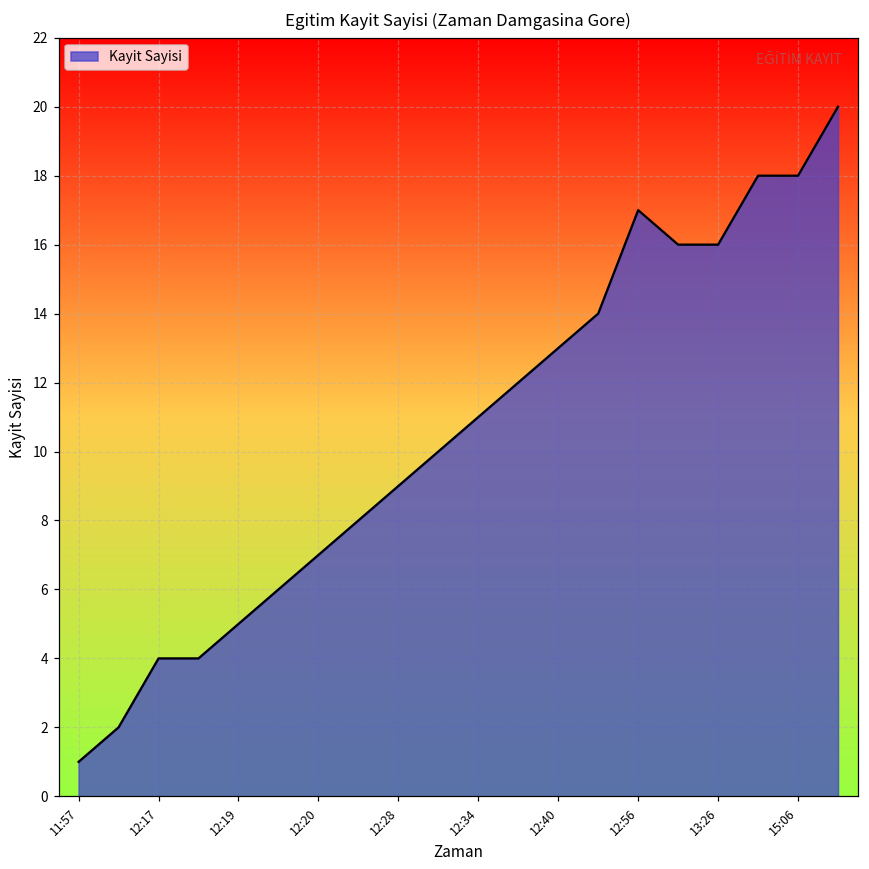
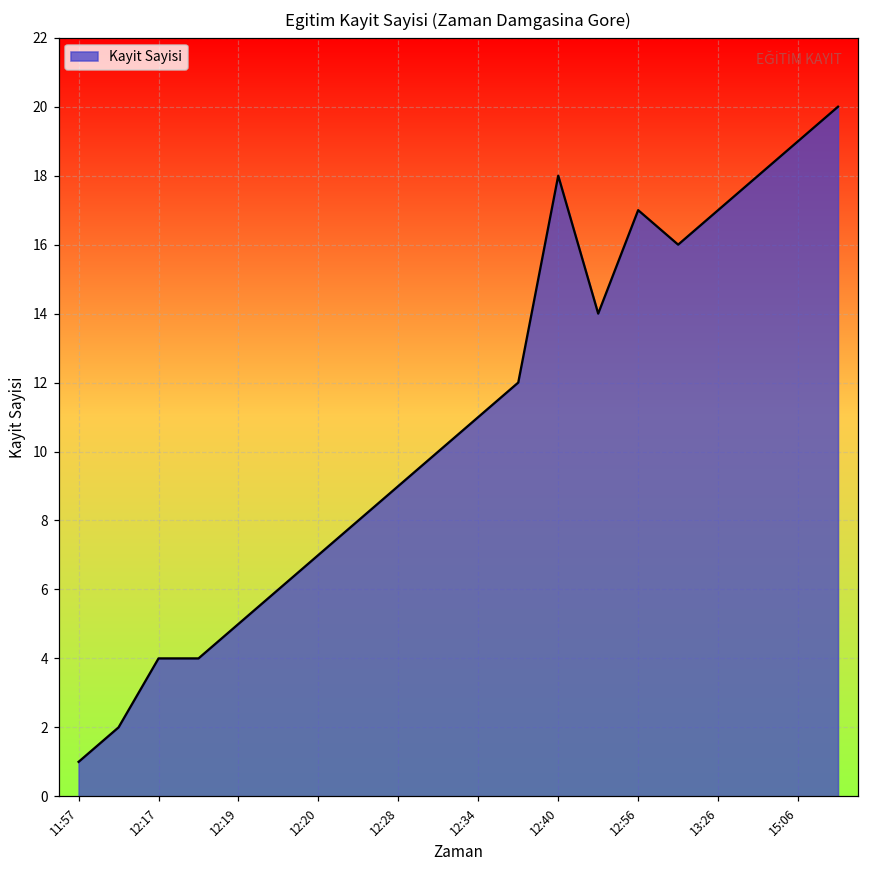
  {
    "11:57": 1,
    "12:17": 4,
    "12:20": 7,
    "12:28": 9,
-   "12:40": 13,
+   "12:40": 18,
    "12:56": 17,
-   "13:26": 16,
-   "15:06": 18
+   "13:26": 17,
+   "15:06": 19
  }
